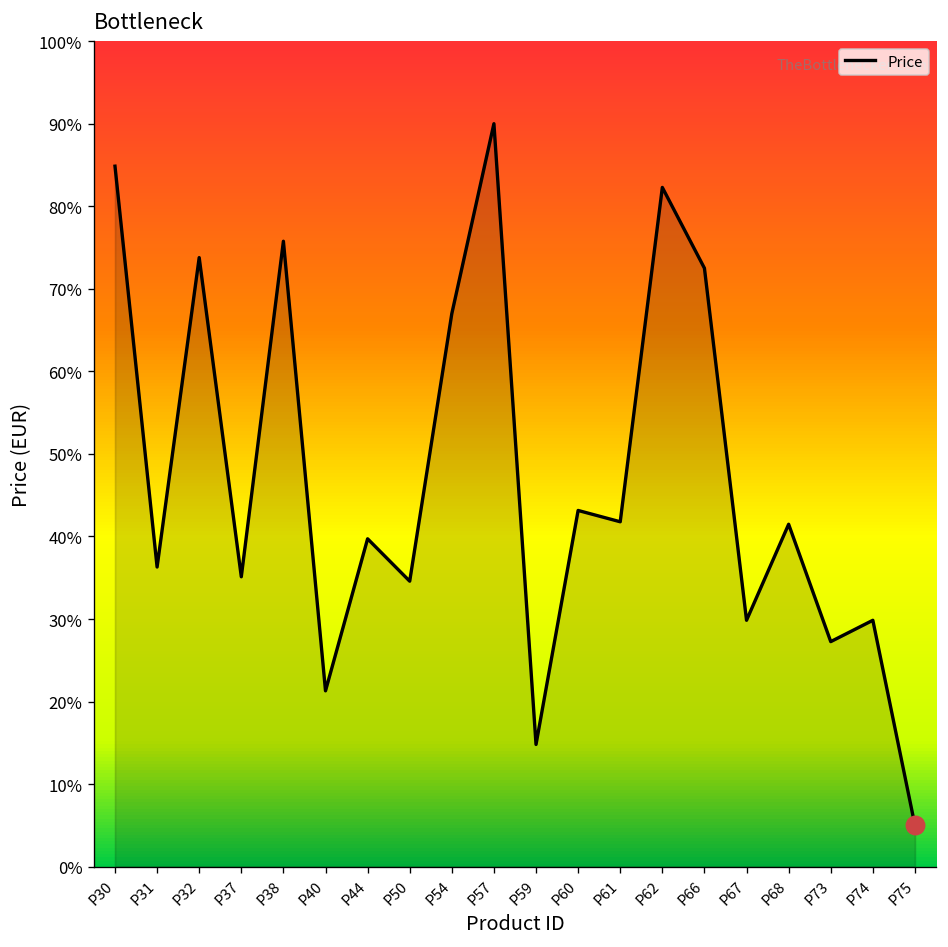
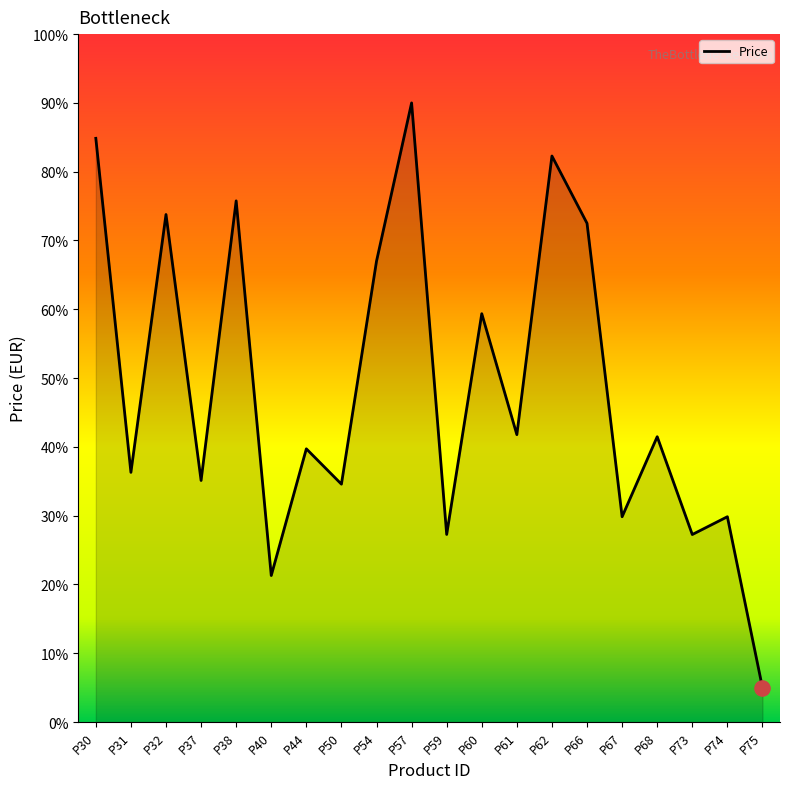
  {
    "Price": {
      "P30": "85%",
      "P31": "36%",
      "P32": "74%",
      "P37": "35%",
      "P38": "76%",
      "P40": "21%",
      "P44": "40%",
      "P50": "35%",
      "P54": "67%",
      "P57": "90%",
-     "P59": "15%",
-     "P60": "43%",
+     "P59": "27%",
+     "P60": "59%",
      "P61": "42%",
      "P62": "82%",
      "P66": "72%",
      "P67": "30%",
      "P68": "41%",
      "P73": "27%",
      "P74": "30%"
    }
  }
